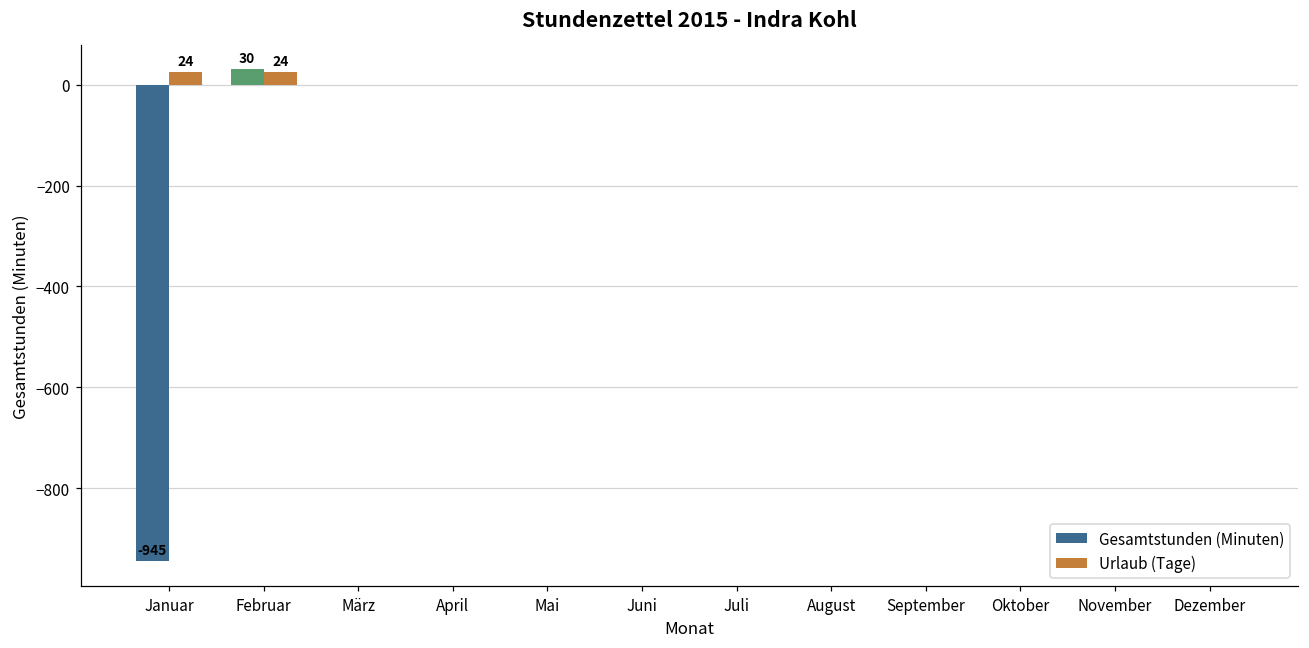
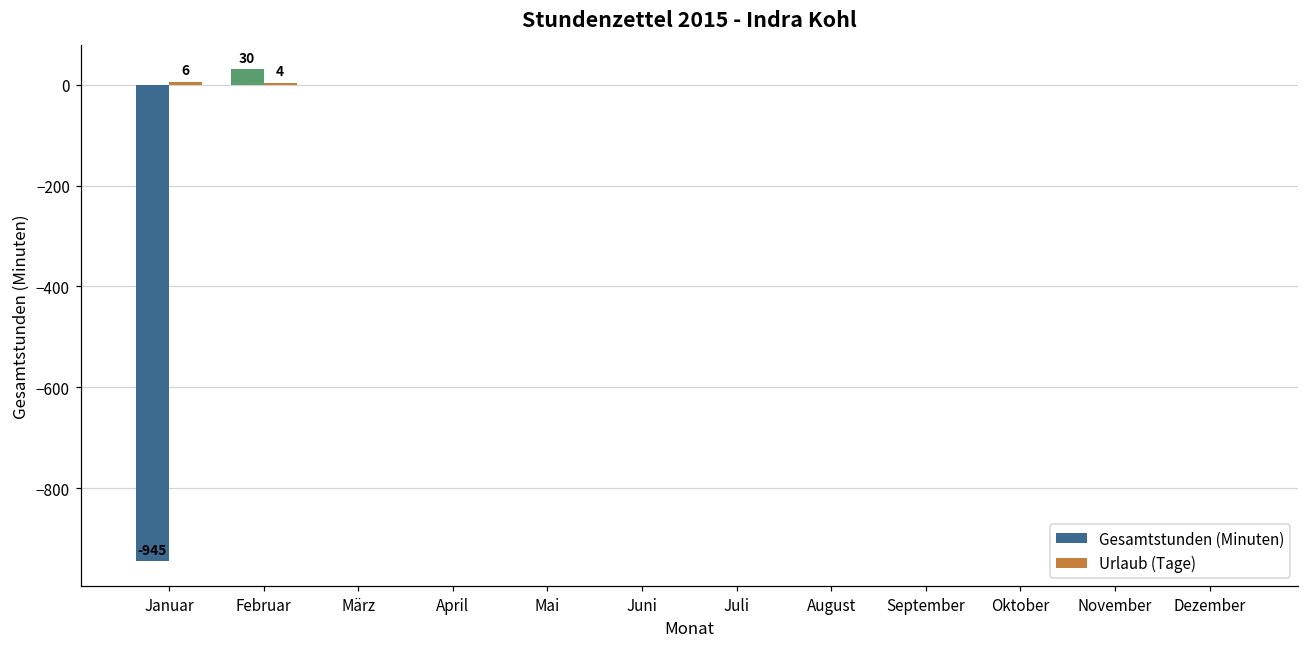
  {
    "Gesamtstunden (Minuten)": {
      "Januar": -945,
      "Februar": 30
    },
    "Urlaub (Tage)": {
-     "Januar": 24,
-     "Februar": 24
+     "Januar": 6,
+     "Februar": 4
    }
  }
